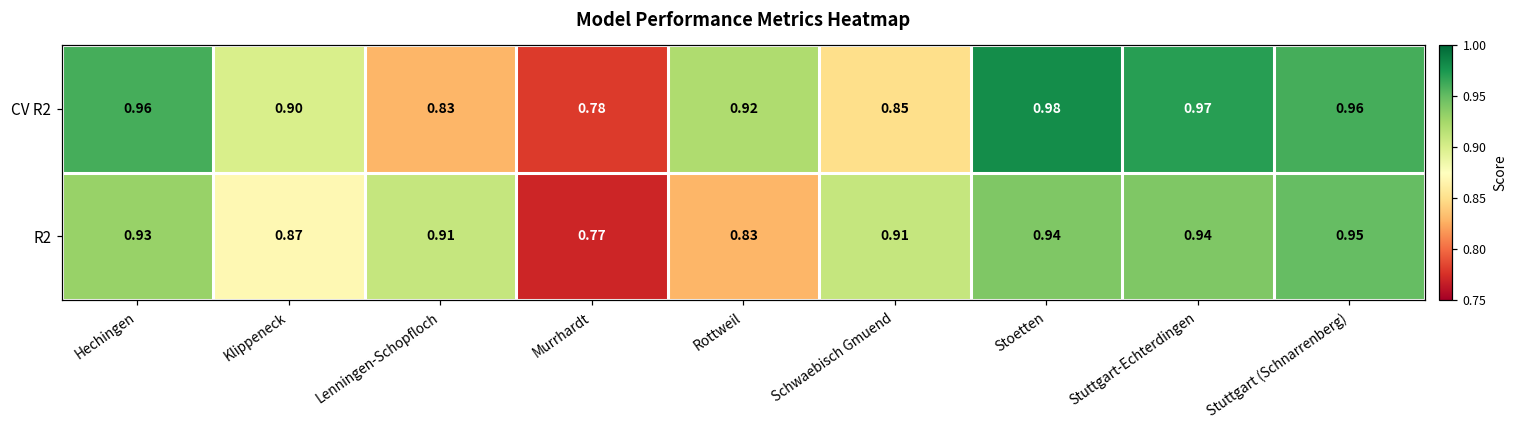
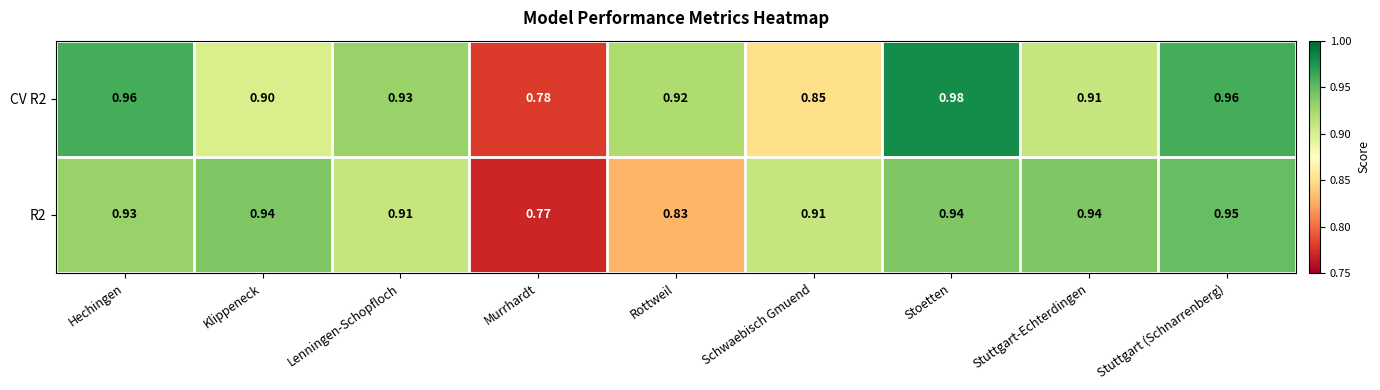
  {
    "CV R2": {
      "Hechingen": 0.96,
      "Klippeneck": 0.90,
-     "Lenningen-Schopfloch": 0.83,
+     "Lenningen-Schopfloch": 0.93,
      "Murrhardt": 0.78,
      "Rottweil": 0.92,
      "Schwaebisch Gmuend": 0.85,
      "Stoetten": 0.98,
-     "Stuttgart-Echterdingen": 0.97,
+     "Stuttgart-Echterdingen": 0.91,
      "Stuttgart (Schnarrenberg)": 0.96
    },
    "R2": {
      "Hechingen": 0.93,
-     "Klippeneck": 0.87,
+     "Klippeneck": 0.94,
      "Lenningen-Schopfloch": 0.91,
      "Murrhardt": 0.77,
      "Rottweil": 0.83,
      "Schwaebisch Gmuend": 0.91,
      "Stoetten": 0.94,
      "Stuttgart-Echterdingen": 0.94,
      "Stuttgart (Schnarrenberg)": 0.95
    }
  }
